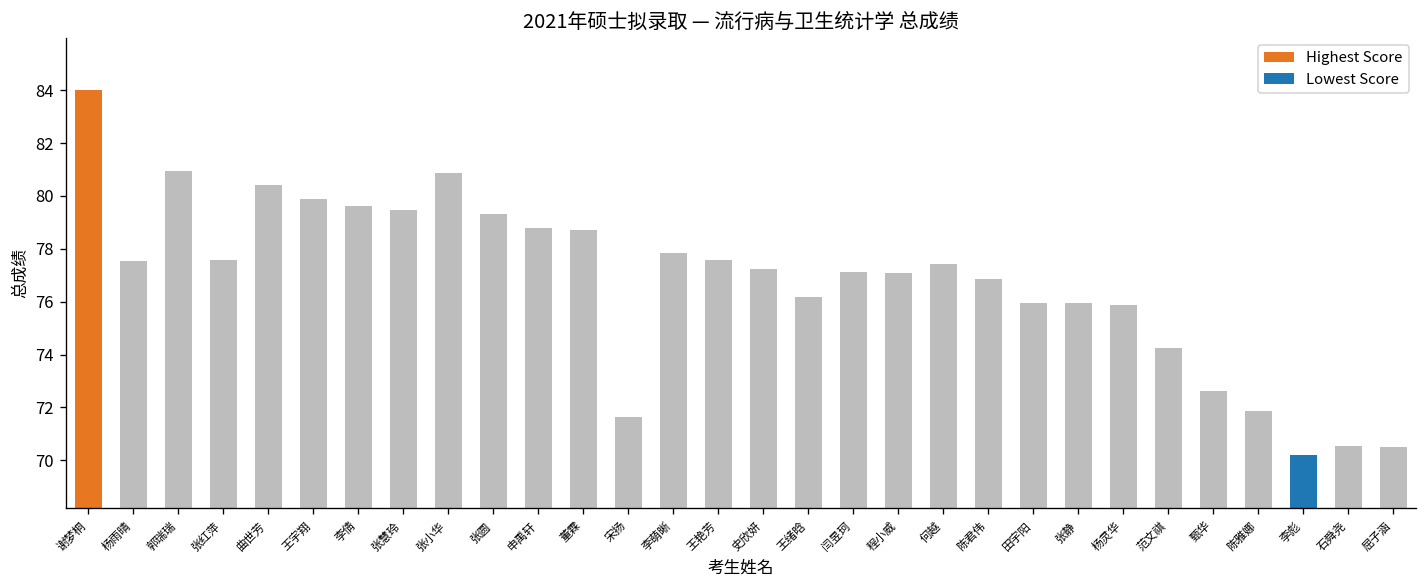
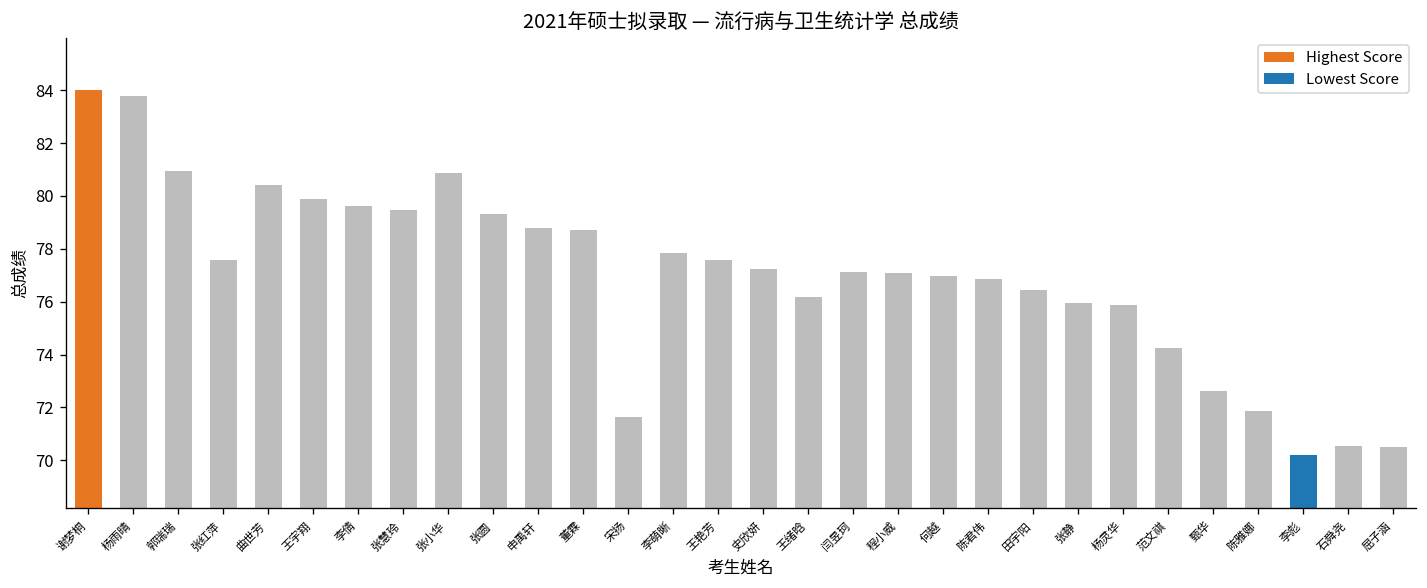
  {
    "谢梦桐": 84.0,
-   "杨雨晴": 77.5,
+   "杨雨晴": 83.8,
    "郭瑞瑞": 80.9,
    "张红萍": 77.6,
    "曲世芳": 80.4,
    "王宇翔": 79.9,
    "李倩": 79.6,
    "张慧玲": 79.5,
    "张小华": 80.9,
    "张圆": 79.3,
    "申禹轩": 78.8,
    "董霖": 78.7,
    "宋扬": 71.6,
    "李萌晰": 77.8,
    "王艳芳": 77.6,
    "史欣妍": 77.2,
    "王绪晗": 76.2,
    "闫昱珂": 77.1,
    "程小威": 77.1,
-   "何越": 77.4,
+   "何越": 77.0,
    "陈君伟": 76.9,
-   "田宇阳": 76.0,
+   "田宇阳": 76.4,
    "张静": 75.9,
    "杨灵华": 75.9,
    "范文祺": 74.2,
    "甄华": 72.6,
    "陈雅娜": 71.9,
    "李彪": 70.2,
    "石舜尧": 70.5,
    "屈子涵": 70.5
  }
